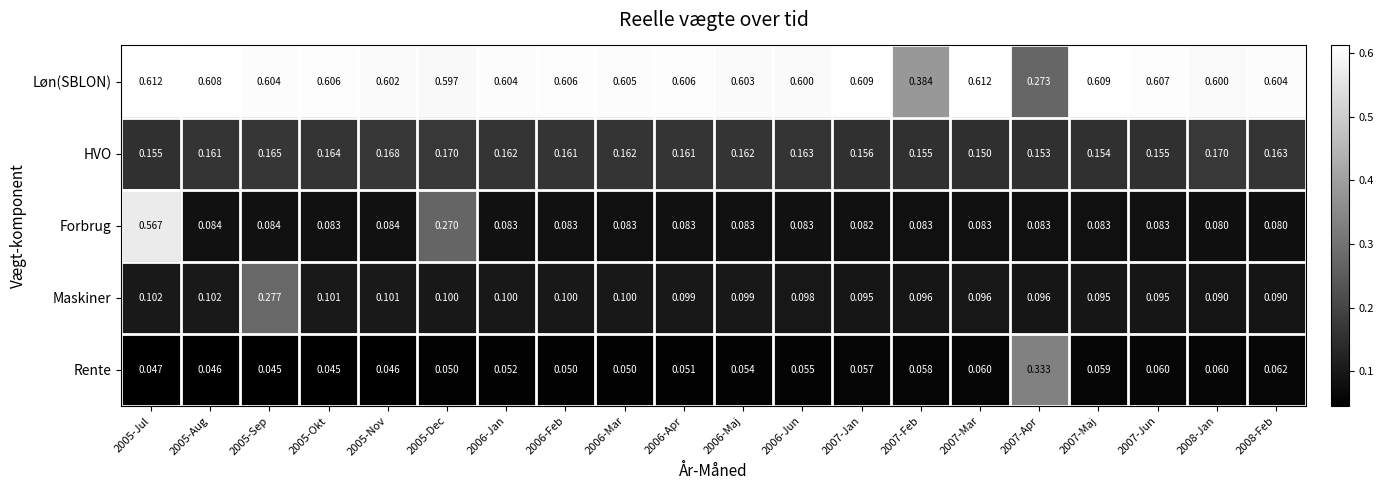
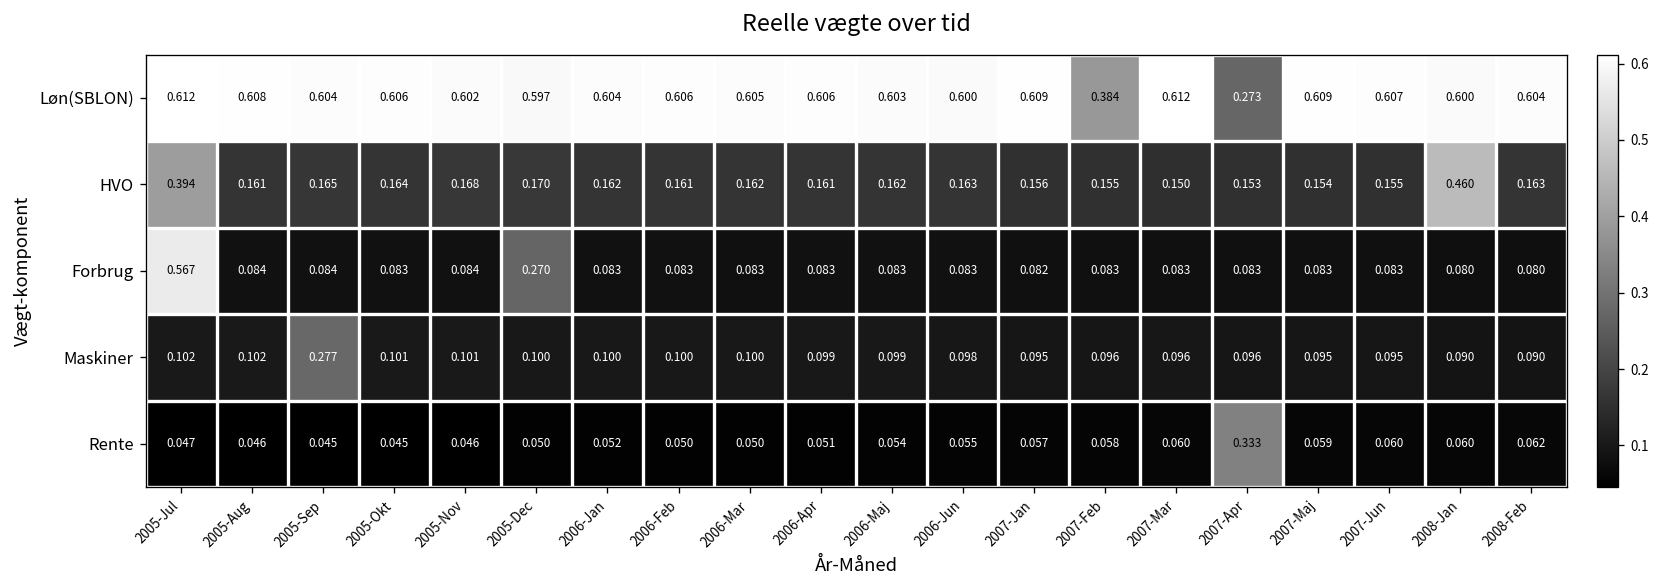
  {
    "Løn(SBLON)": {
      "2005-Jul": 0.612,
      "2005-Aug": 0.608,
      "2005-Sep": 0.604,
      "2005-Okt": 0.606,
      "2005-Nov": 0.602,
      "2005-Dec": 0.597,
      "2006-Jan": 0.604,
      "2006-Feb": 0.606,
      "2006-Mar": 0.605,
      "2006-Apr": 0.606,
      "2006-Maj": 0.603,
      "2006-Jun": 0.600,
      "2007-Jan": 0.609,
      "2007-Feb": 0.384,
      "2007-Mar": 0.612,
      "2007-Apr": 0.273,
      "2007-Maj": 0.609,
      "2007-Jun": 0.607,
      "2008-Jan": 0.600,
      "2008-Feb": 0.604
    },
    "HVO": {
-     "2005-Jul": 0.155,
+     "2005-Jul": 0.394,
      "2005-Aug": 0.161,
      "2005-Sep": 0.165,
      "2005-Okt": 0.164,
      "2005-Nov": 0.168,
      "2005-Dec": 0.170,
      "2006-Jan": 0.162,
      "2006-Feb": 0.161,
      "2006-Mar": 0.162,
      "2006-Apr": 0.161,
      "2006-Maj": 0.162,
      "2006-Jun": 0.163,
      "2007-Jan": 0.156,
      "2007-Feb": 0.155,
      "2007-Mar": 0.150,
      "2007-Apr": 0.153,
      "2007-Maj": 0.154,
      "2007-Jun": 0.155,
-     "2008-Jan": 0.170,
+     "2008-Jan": 0.460,
      "2008-Feb": 0.163
    },
    "Forbrug": {
      "2005-Jul": 0.567,
      "2005-Aug": 0.084,
      "2005-Sep": 0.084,
      "2005-Okt": 0.083,
      "2005-Nov": 0.084,
      "2005-Dec": 0.270,
      "2006-Jan": 0.083,
      "2006-Feb": 0.083,
      "2006-Mar": 0.083,
      "2006-Apr": 0.083,
      "2006-Maj": 0.083,
      "2006-Jun": 0.083,
      "2007-Jan": 0.082,
      "2007-Feb": 0.083,
      "2007-Mar": 0.083,
      "2007-Apr": 0.083,
      "2007-Maj": 0.083,
      "2007-Jun": 0.083,
      "2008-Jan": 0.080,
      "2008-Feb": 0.080
    },
    "Maskiner": {
      "2005-Jul": 0.102,
      "2005-Aug": 0.102,
      "2005-Sep": 0.277,
      "2005-Okt": 0.101,
      "2005-Nov": 0.101,
      "2005-Dec": 0.100,
      "2006-Jan": 0.100,
      "2006-Feb": 0.100,
      "2006-Mar": 0.100,
      "2006-Apr": 0.099,
      "2006-Maj": 0.099,
      "2006-Jun": 0.098,
      "2007-Jan": 0.095,
      "2007-Feb": 0.096,
      "2007-Mar": 0.096,
      "2007-Apr": 0.096,
      "2007-Maj": 0.095,
      "2007-Jun": 0.095,
      "2008-Jan": 0.090,
      "2008-Feb": 0.090
    },
    "Rente": {
      "2005-Jul": 0.047,
      "2005-Aug": 0.046,
      "2005-Sep": 0.045,
      "2005-Okt": 0.045,
      "2005-Nov": 0.046,
      "2005-Dec": 0.050,
      "2006-Jan": 0.052,
      "2006-Feb": 0.050,
      "2006-Mar": 0.050,
      "2006-Apr": 0.051,
      "2006-Maj": 0.054,
      "2006-Jun": 0.055,
      "2007-Jan": 0.057,
      "2007-Feb": 0.058,
      "2007-Mar": 0.060,
      "2007-Apr": 0.333,
      "2007-Maj": 0.059,
      "2007-Jun": 0.060,
      "2008-Jan": 0.060,
      "2008-Feb": 0.062
    }
  }
